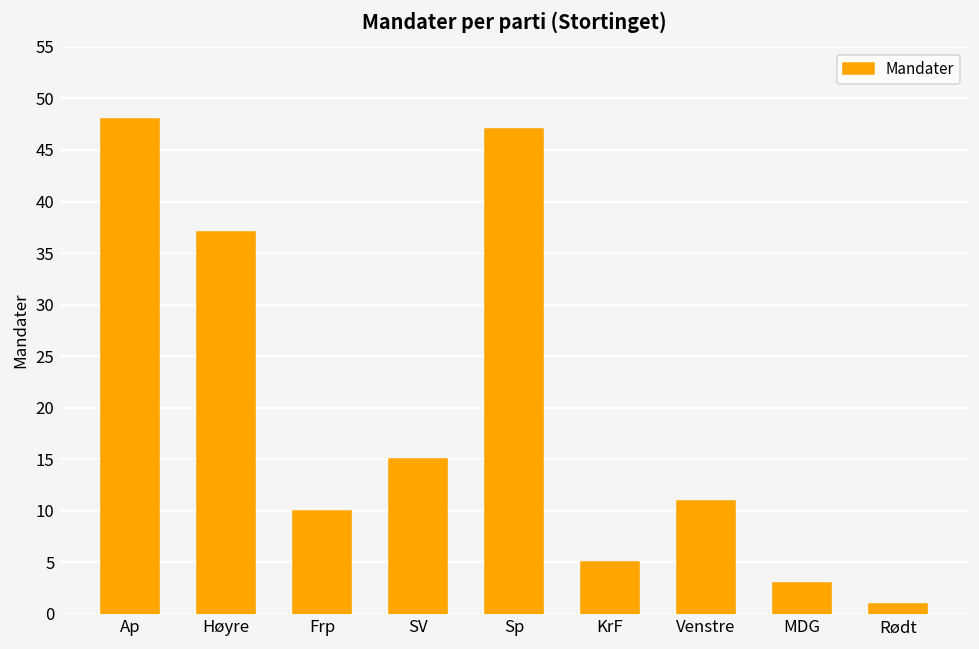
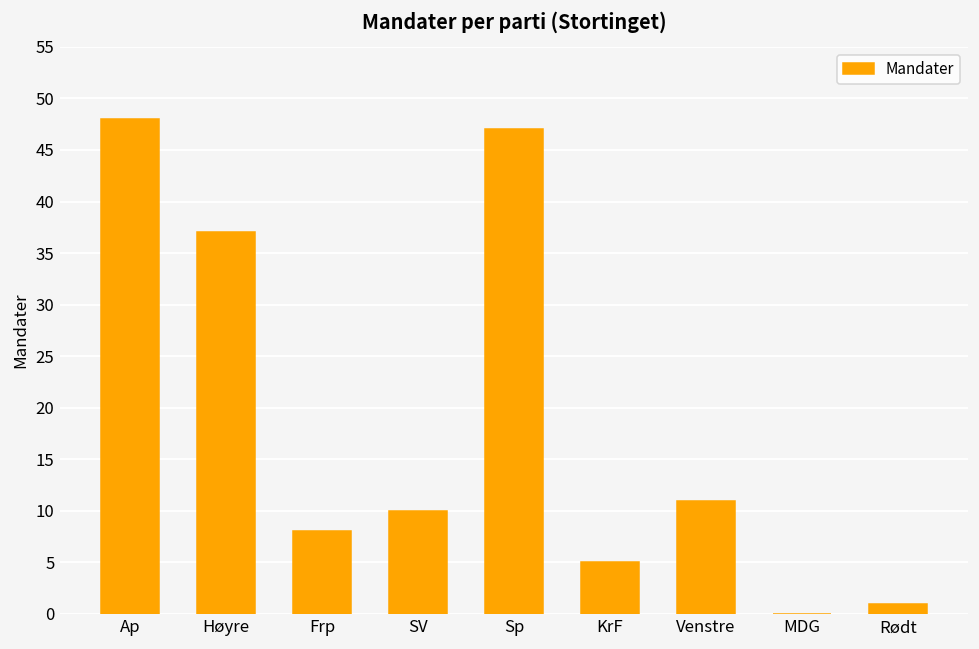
  {
    "Ap": 48,
    "Høyre": 37,
-   "Frp": 10,
-   "SV": 15,
+   "Frp": 8,
+   "SV": 10,
    "Sp": 47,
    "KrF": 5,
    "Venstre": 11,
-   "MDG": 3,
+   "MDG": 0,
    "Rødt": 1
  }
